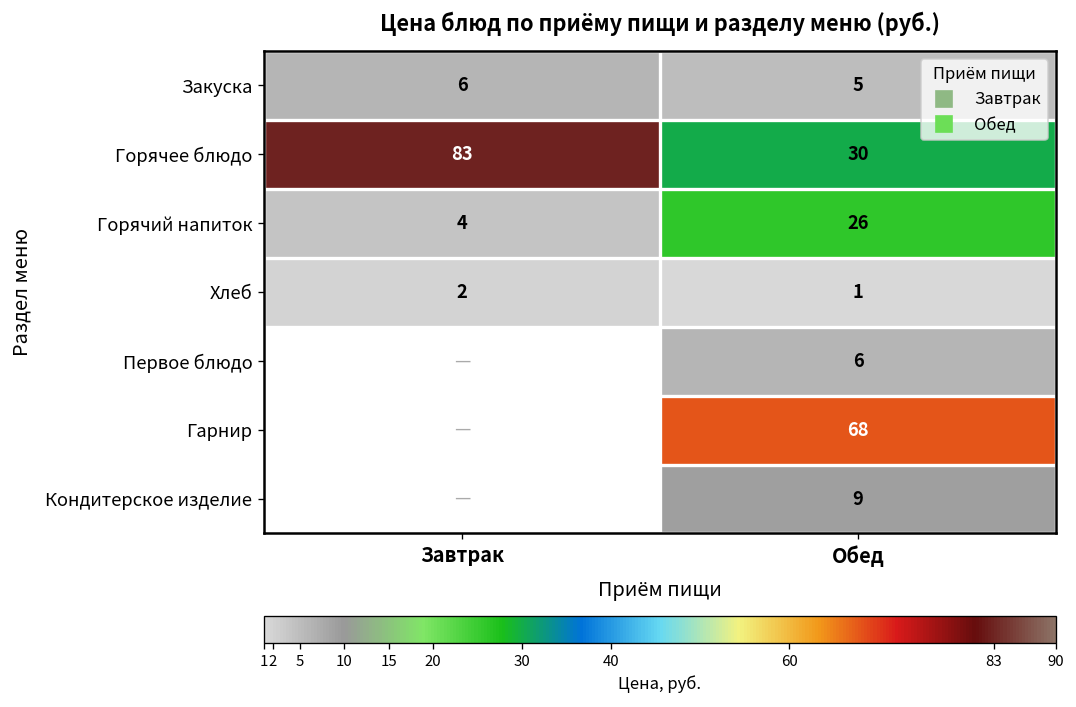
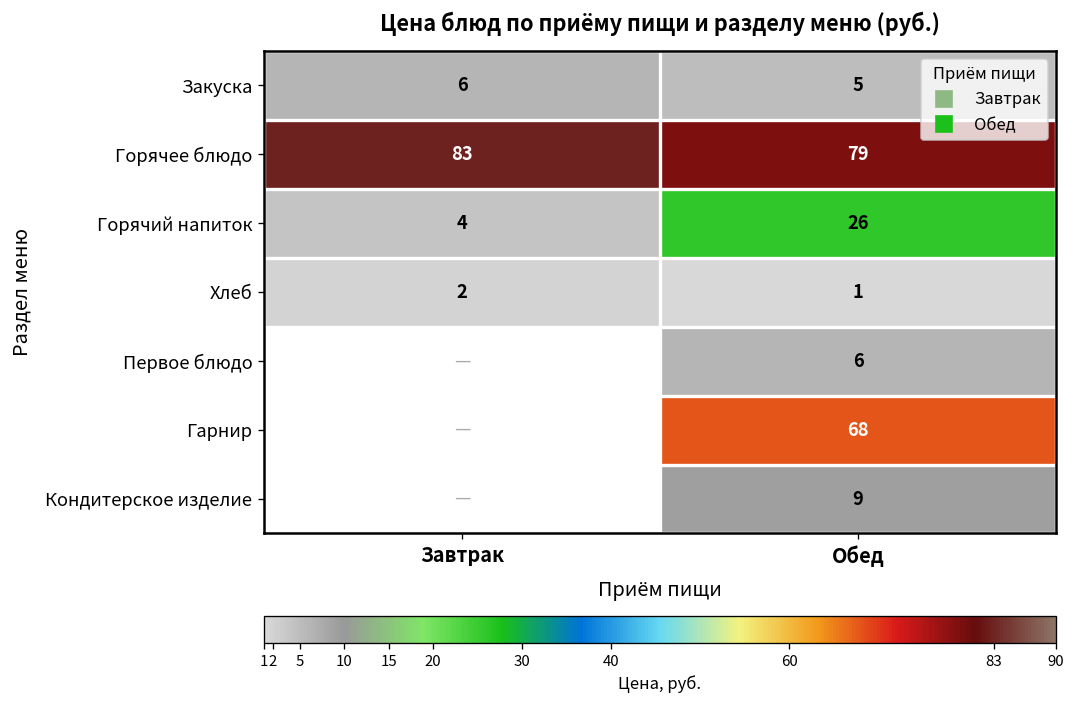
  {
    "Закуска": {
      "Завтрак": 6,
      "Обед": 5
    },
    "Горячее блюдо": {
      "Завтрак": 83,
-     "Обед": 30
+     "Обед": 79
    },
    "Горячий напиток": {
      "Завтрак": 4,
      "Обед": 26
    },
    "Хлеб": {
      "Завтрак": 2,
      "Обед": 1
    },
    "Первое блюдо": {
      "Обед": 6
    },
    "Гарнир": {
      "Обед": 68
    },
    "Кондитерское изделие": {
      "Обед": 9
    }
  }
